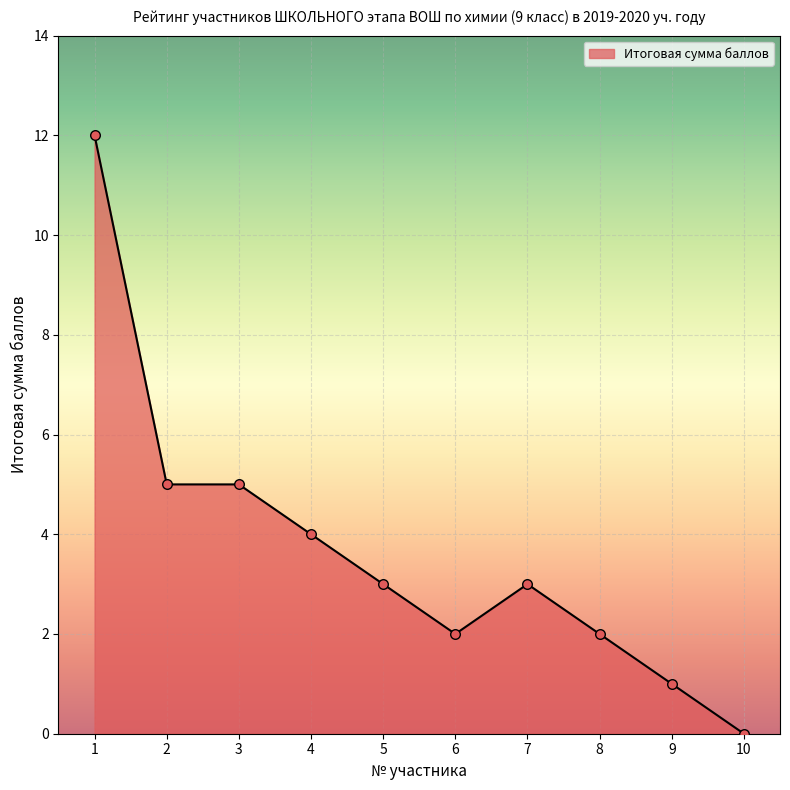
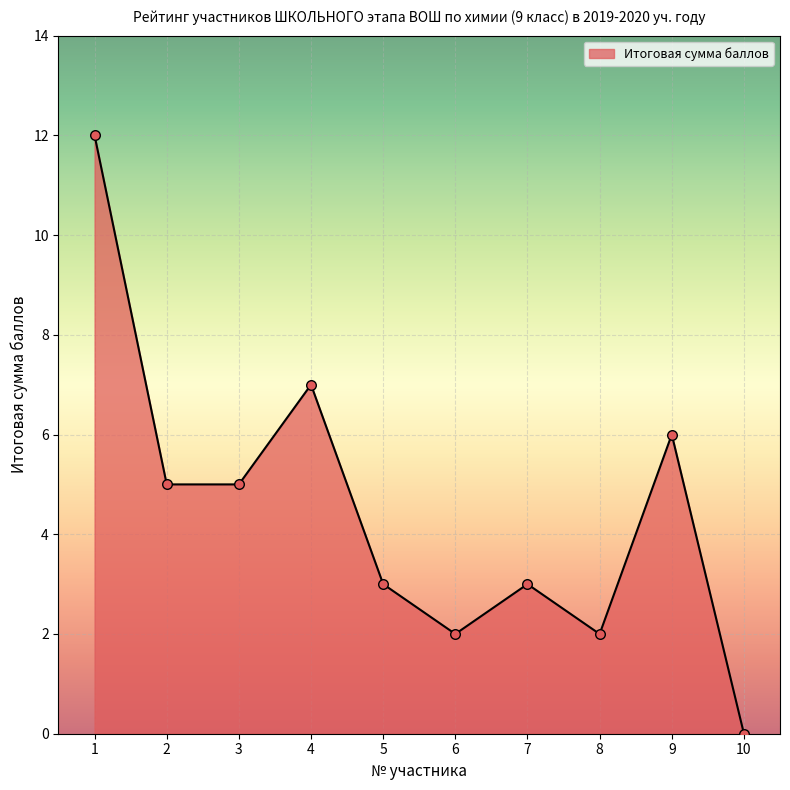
  {
    "1": 12,
    "2": 5,
    "3": 5,
-   "4": 4,
+   "4": 7,
    "5": 3,
    "6": 2,
    "7": 3,
    "8": 2,
-   "9": 1,
+   "9": 6,
    "10": 0
  }
